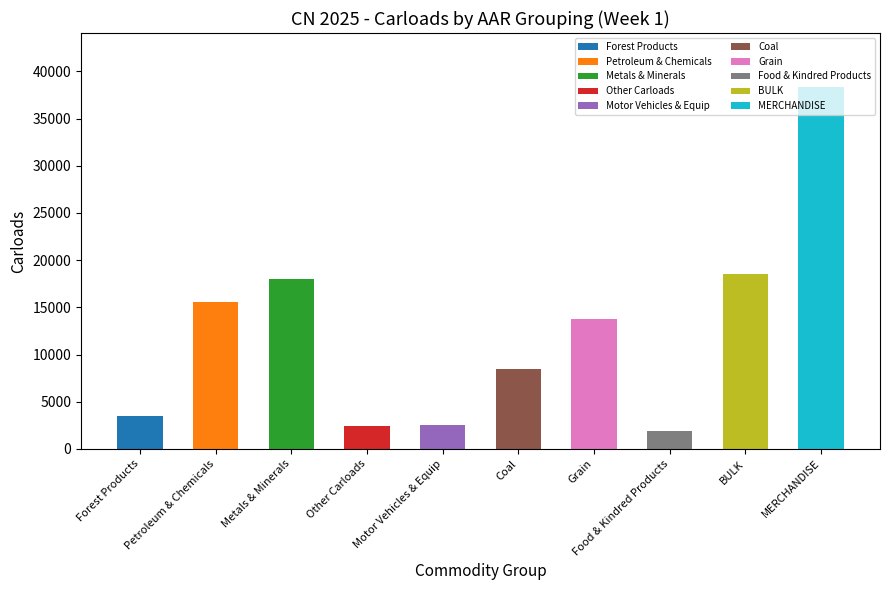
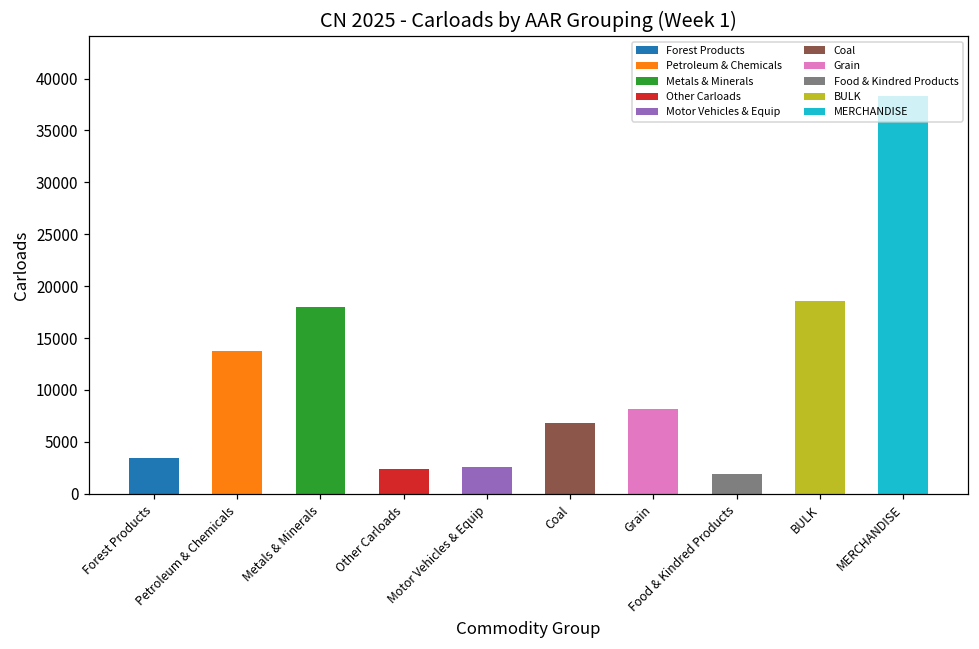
  {
    "Forest Products": 3000,
-   "Petroleum & Chemicals": 16000,
+   "Petroleum & Chemicals": 14000,
    "Metals & Minerals": 18000,
    "Other Carloads": 2000,
    "Motor Vehicles & Equip": 3000,
-   "Coal": 8000,
-   "Grain": 14000,
+   "Coal": 7000,
+   "Grain": 8000,
    "Food & Kindred Products": 2000,
    "BULK": 19000
  }
